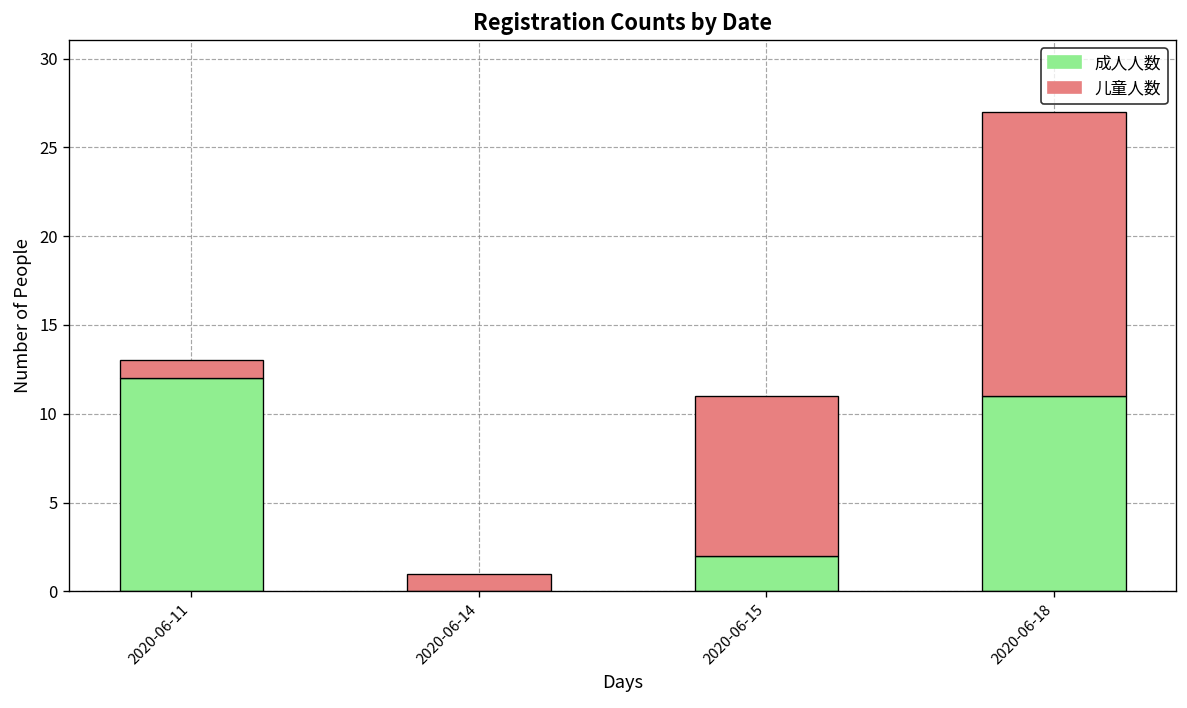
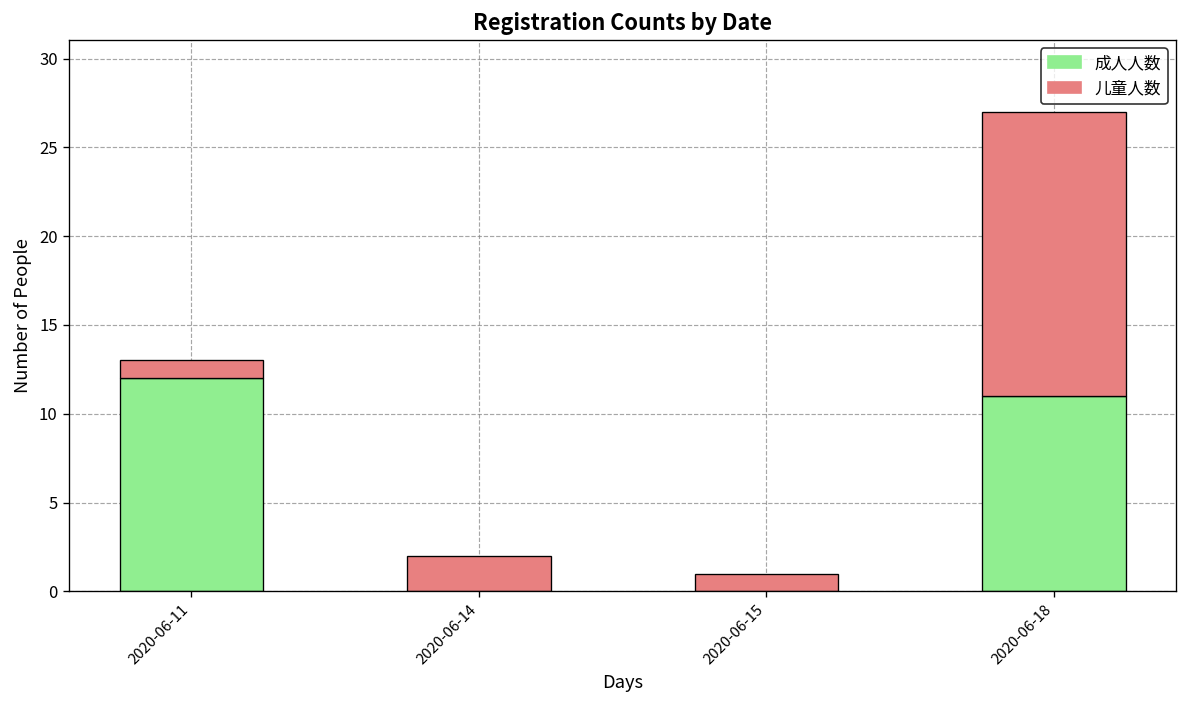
  {
    "成人人数": {
      "2020-06-11": 12,
      "2020-06-14": 0,
-     "2020-06-15": 2,
+     "2020-06-15": 0,
      "2020-06-18": 11
    },
    "儿童人数": {
      "2020-06-11": 1,
-     "2020-06-14": 1,
-     "2020-06-15": 9,
+     "2020-06-14": 2,
+     "2020-06-15": 1,
      "2020-06-18": 16
    }
  }
